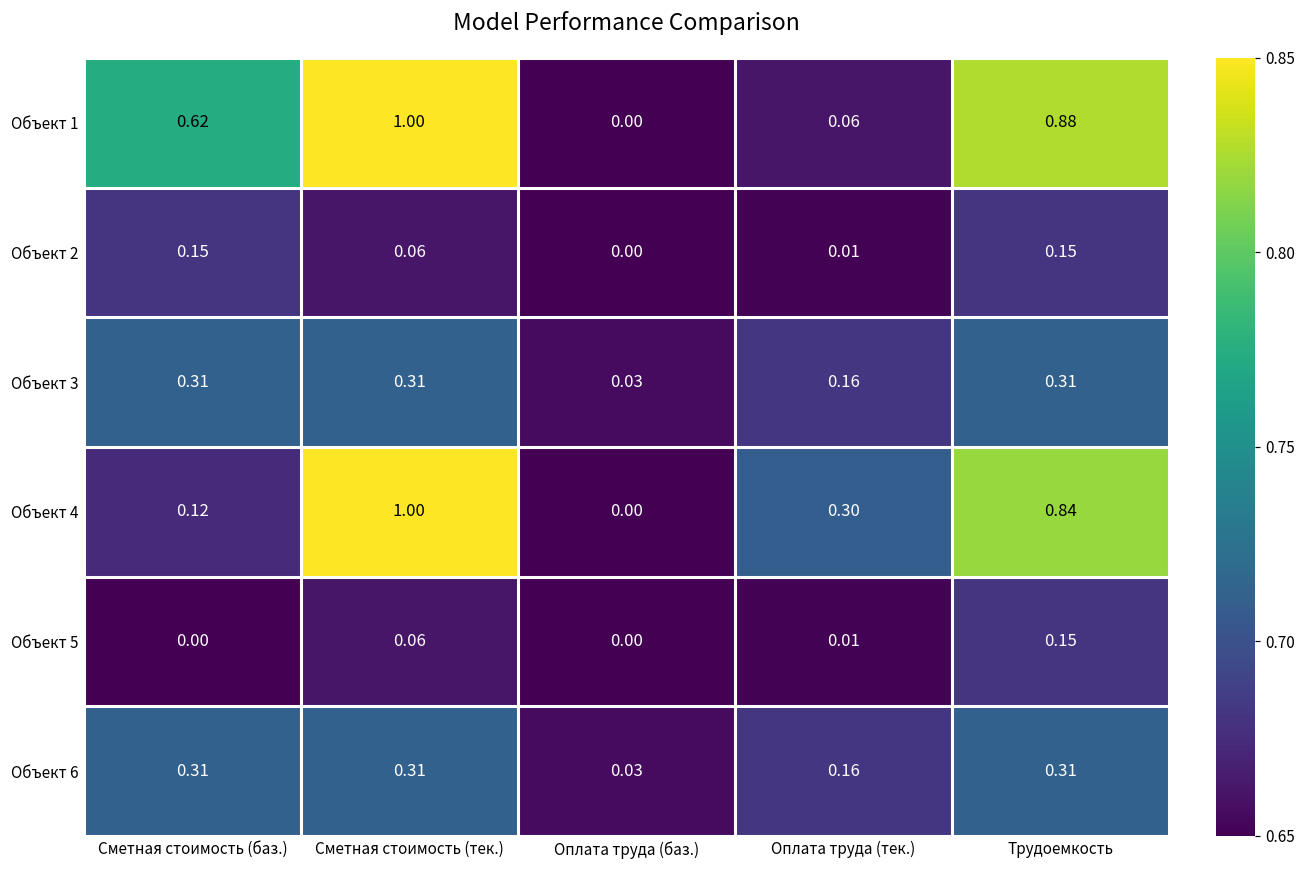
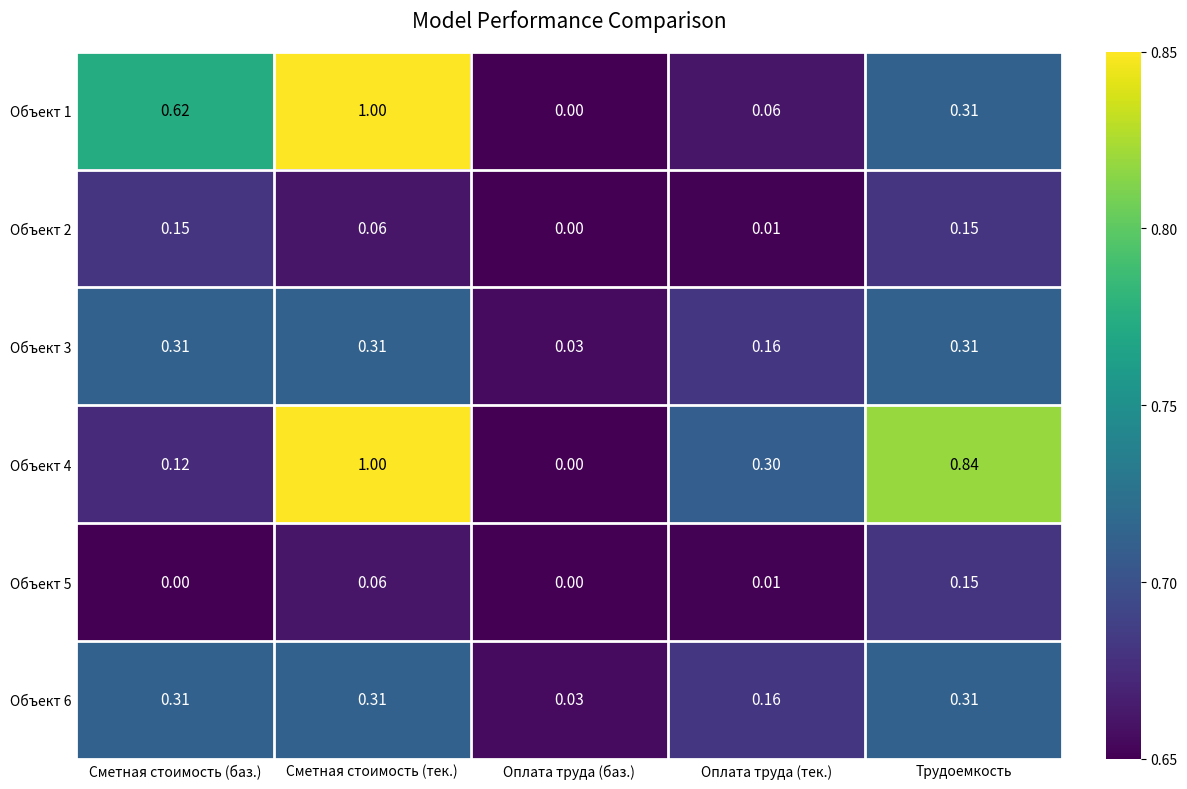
  {
    "Объект 1": {
      "Сметная стоимость (баз.)": 0.62,
      "Сметная стоимость (тек.)": 1.00,
      "Оплата труда (баз.)": 0.00,
      "Оплата труда (тек.)": 0.06,
-     "Трудоемкость": 0.88
+     "Трудоемкость": 0.31
    },
    "Объект 2": {
      "Сметная стоимость (баз.)": 0.15,
      "Сметная стоимость (тек.)": 0.06,
      "Оплата труда (баз.)": 0.00,
      "Оплата труда (тек.)": 0.01,
      "Трудоемкость": 0.15
    },
    "Объект 3": {
      "Сметная стоимость (баз.)": 0.31,
      "Сметная стоимость (тек.)": 0.31,
      "Оплата труда (баз.)": 0.03,
      "Оплата труда (тек.)": 0.16,
      "Трудоемкость": 0.31
    },
    "Объект 4": {
      "Сметная стоимость (баз.)": 0.12,
      "Сметная стоимость (тек.)": 1.00,
      "Оплата труда (баз.)": 0.00,
      "Оплата труда (тек.)": 0.30,
      "Трудоемкость": 0.84
    },
    "Объект 5": {
      "Сметная стоимость (баз.)": 0.00,
      "Сметная стоимость (тек.)": 0.06,
      "Оплата труда (баз.)": 0.00,
      "Оплата труда (тек.)": 0.01,
      "Трудоемкость": 0.15
    },
    "Объект 6": {
      "Сметная стоимость (баз.)": 0.31,
      "Сметная стоимость (тек.)": 0.31,
      "Оплата труда (баз.)": 0.03,
      "Оплата труда (тек.)": 0.16,
      "Трудоемкость": 0.31
    }
  }
